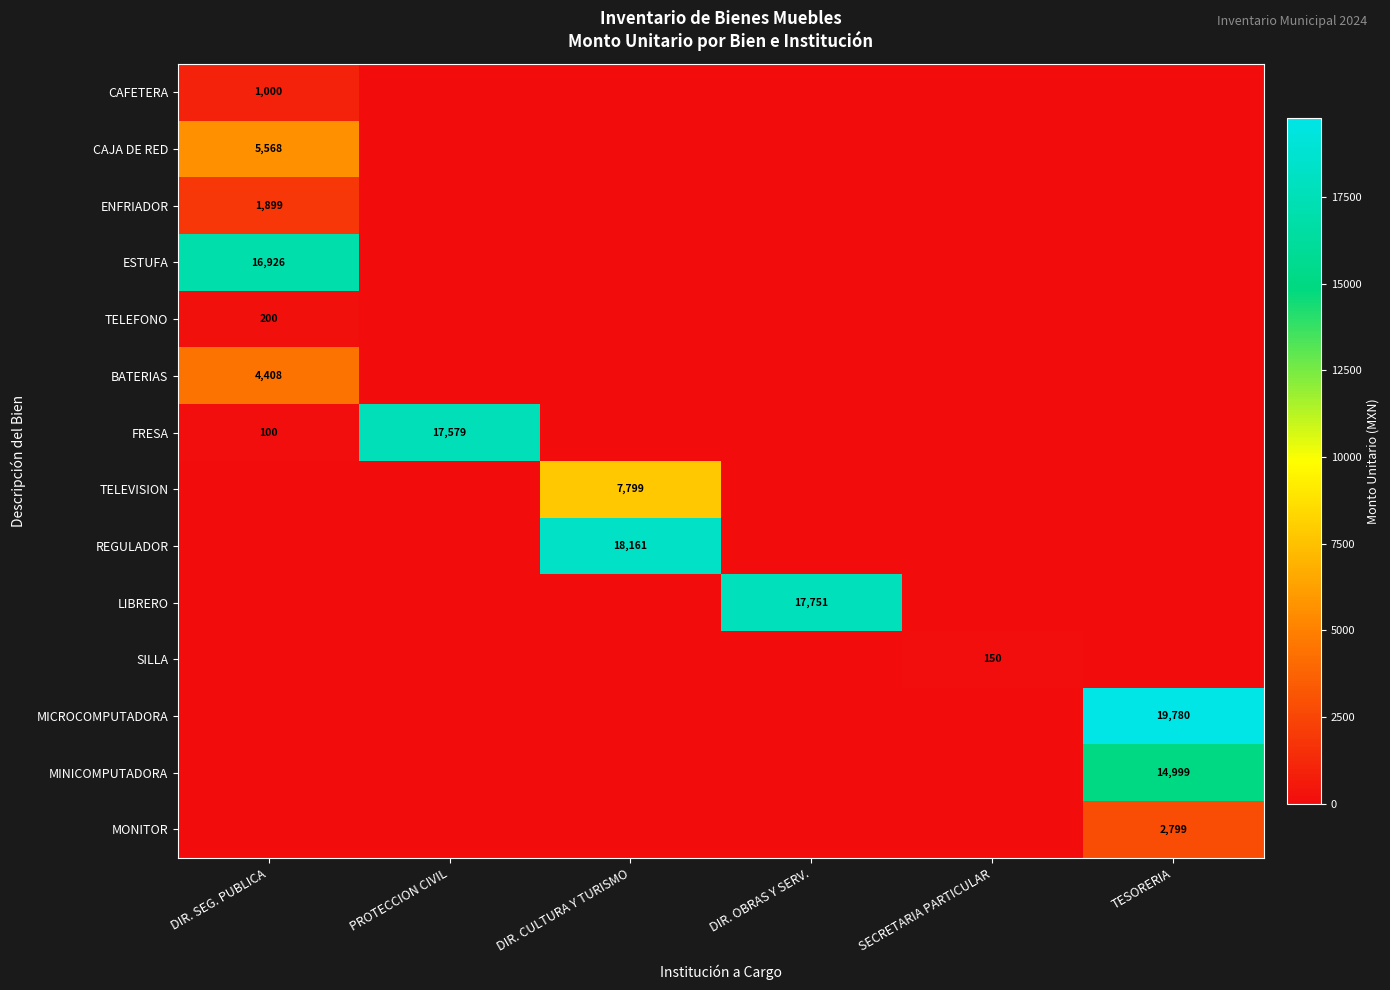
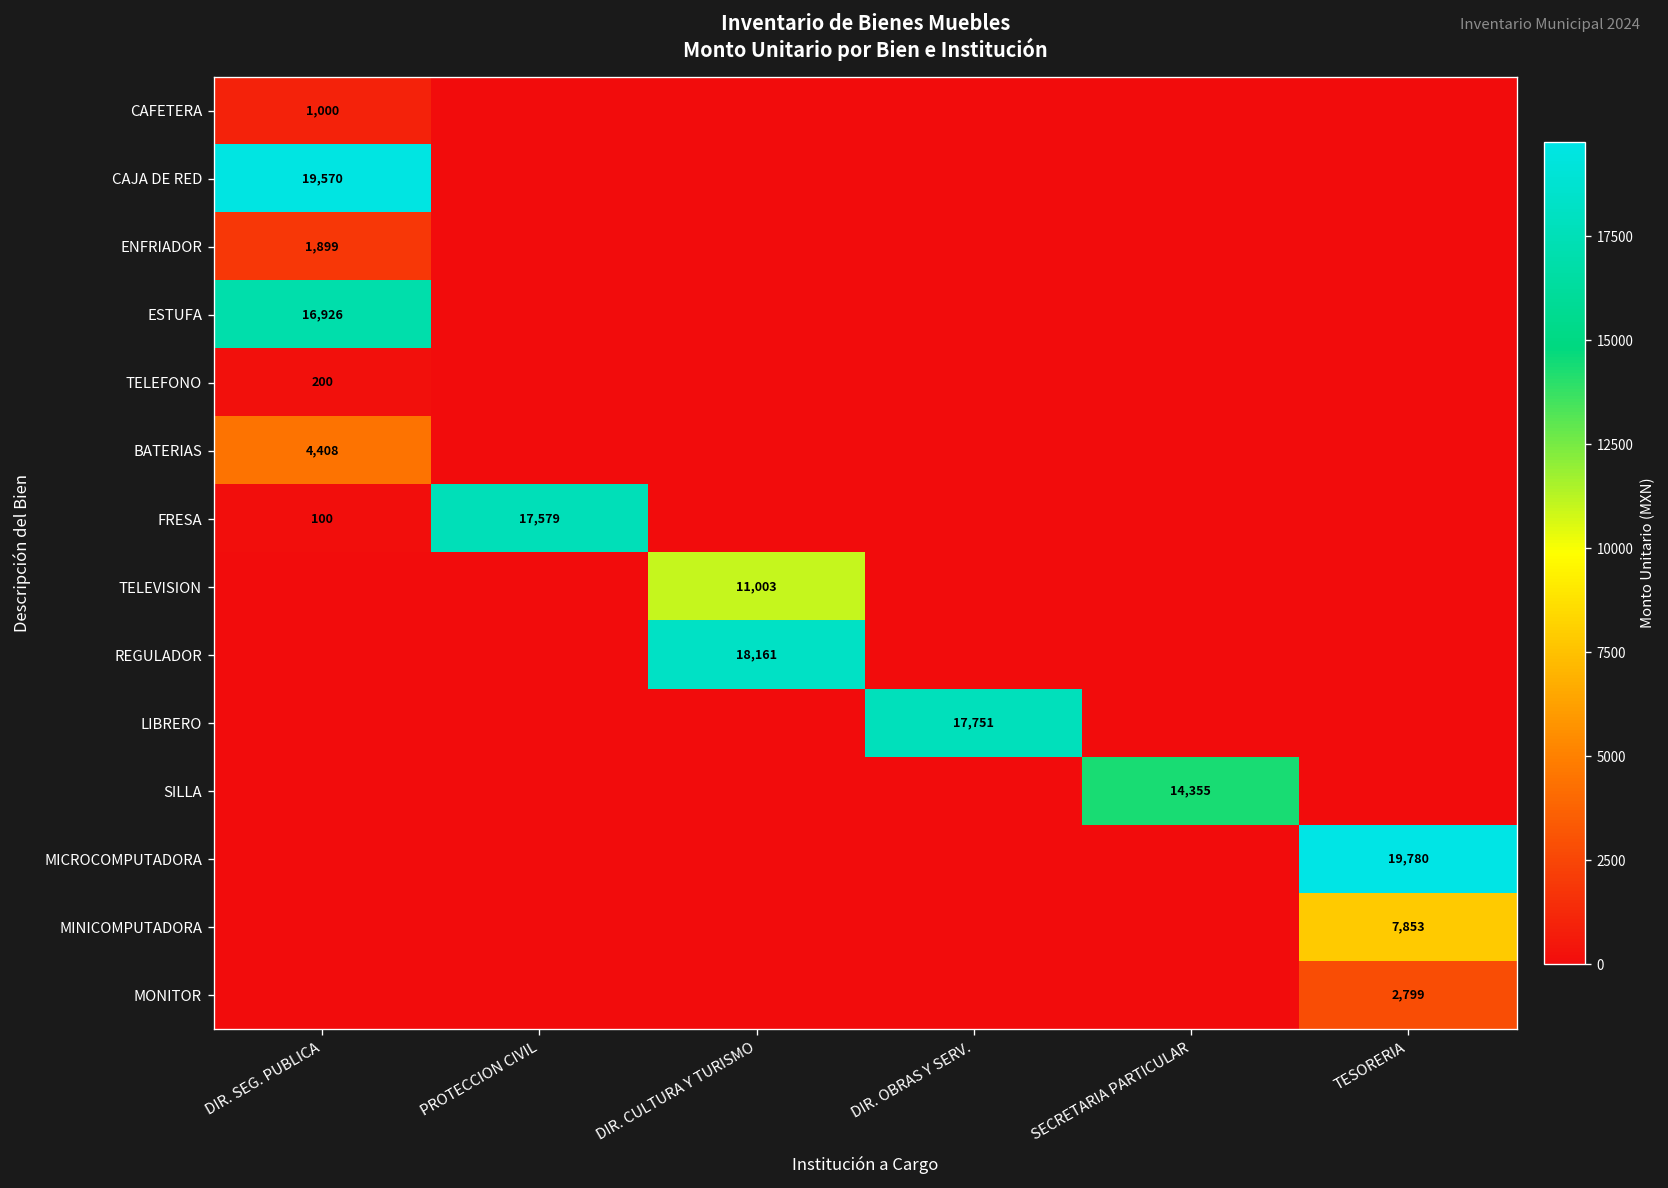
  {
    "CAFETERA": {
      "DIR. SEG. PUBLICA": "1,000"
    },
    "CAJA DE RED": {
-     "DIR. SEG. PUBLICA": "5,568"
+     "DIR. SEG. PUBLICA": "19,570"
    },
    "ENFRIADOR": {
      "DIR. SEG. PUBLICA": "1,899"
    },
    "ESTUFA": {
      "DIR. SEG. PUBLICA": "16,926"
    },
    "TELEFONO": {
      "DIR. SEG. PUBLICA": "200"
    },
    "BATERIAS": {
      "DIR. SEG. PUBLICA": "4,408"
    },
    "FRESA": {
      "DIR. SEG. PUBLICA": "100",
      "PROTECCION CIVIL": "17,579"
    },
    "TELEVISION": {
-     "DIR. CULTURA Y TURISMO": "7,799"
+     "DIR. CULTURA Y TURISMO": "11,003"
    },
    "REGULADOR": {
      "DIR. CULTURA Y TURISMO": "18,161"
    },
    "LIBRERO": {
      "DIR. OBRAS Y SERV.": "17,751"
    },
    "SILLA": {
-     "SECRETARIA PARTICULAR": "150"
+     "SECRETARIA PARTICULAR": "14,355"
    },
    "MICROCOMPUTADORA": {
      "TESORERIA": "19,780"
    },
    "MINICOMPUTADORA": {
-     "TESORERIA": "14,999"
+     "TESORERIA": "7,853"
    },
    "MONITOR": {
      "TESORERIA": "2,799"
    }
  }
